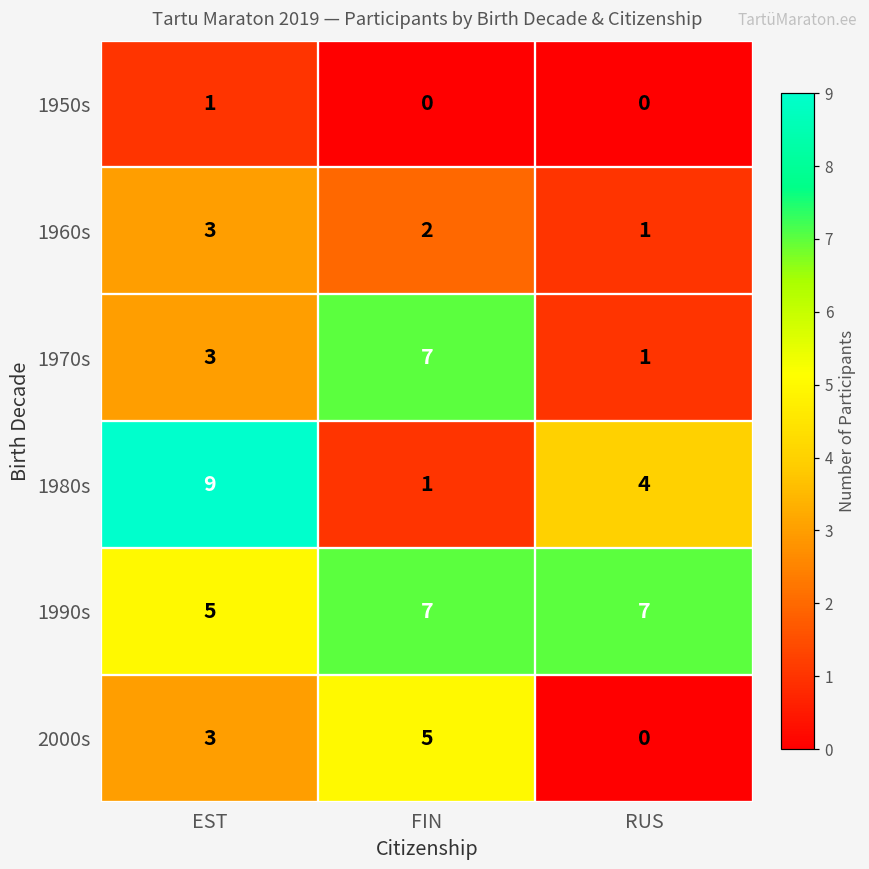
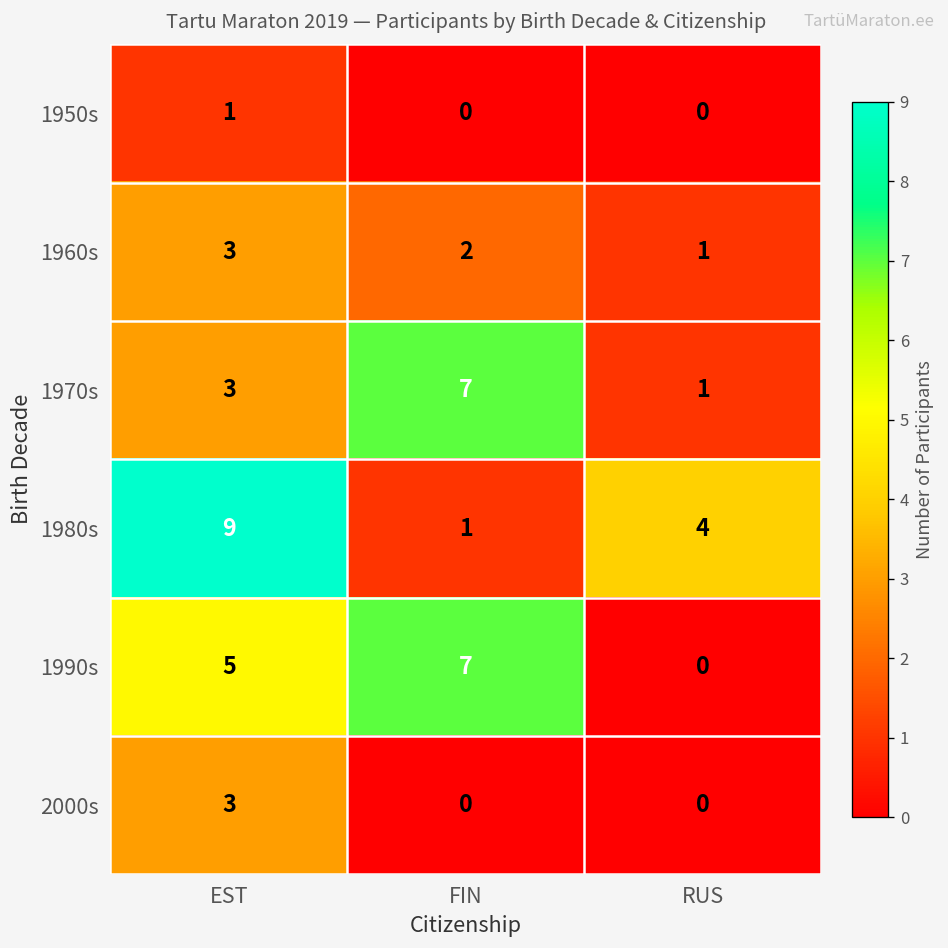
  {
    "1950s": {
      "EST": 1,
      "FIN": 0,
      "RUS": 0
    },
    "1960s": {
      "EST": 3,
      "FIN": 2,
      "RUS": 1
    },
    "1970s": {
      "EST": 3,
      "FIN": 7,
      "RUS": 1
    },
    "1980s": {
      "EST": 9,
      "FIN": 1,
      "RUS": 4
    },
    "1990s": {
      "EST": 5,
      "FIN": 7,
-     "RUS": 7
+     "RUS": 0
    },
    "2000s": {
      "EST": 3,
-     "FIN": 5,
+     "FIN": 0,
      "RUS": 0
    }
  }
